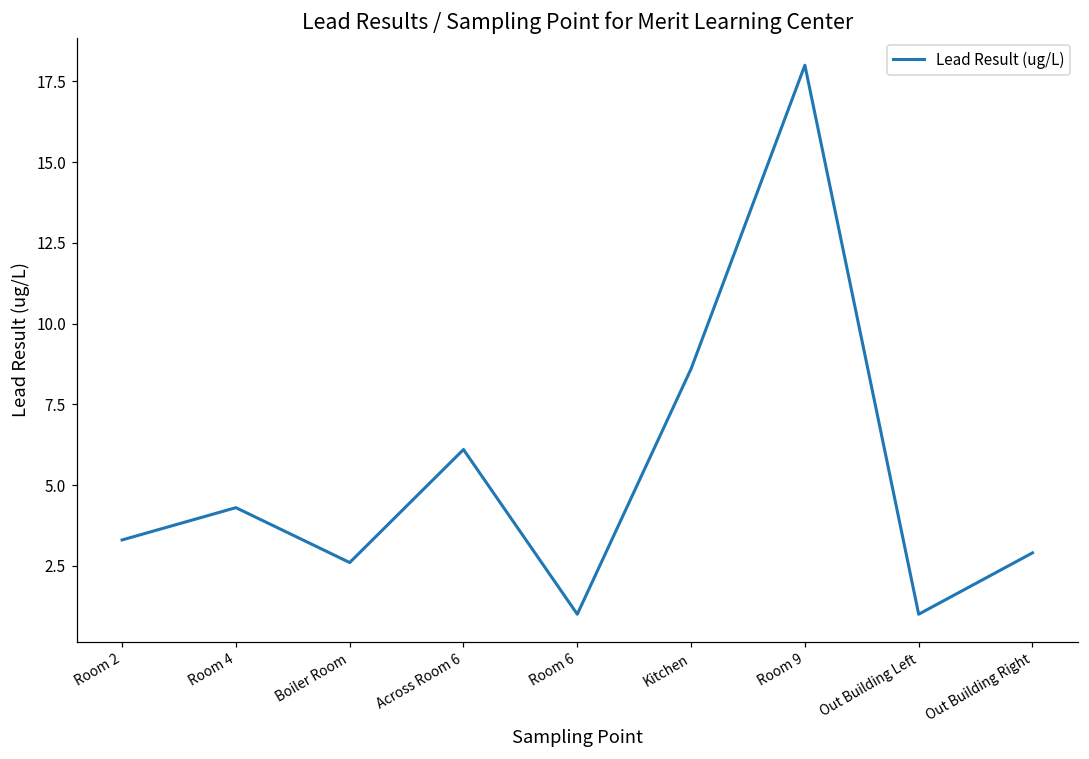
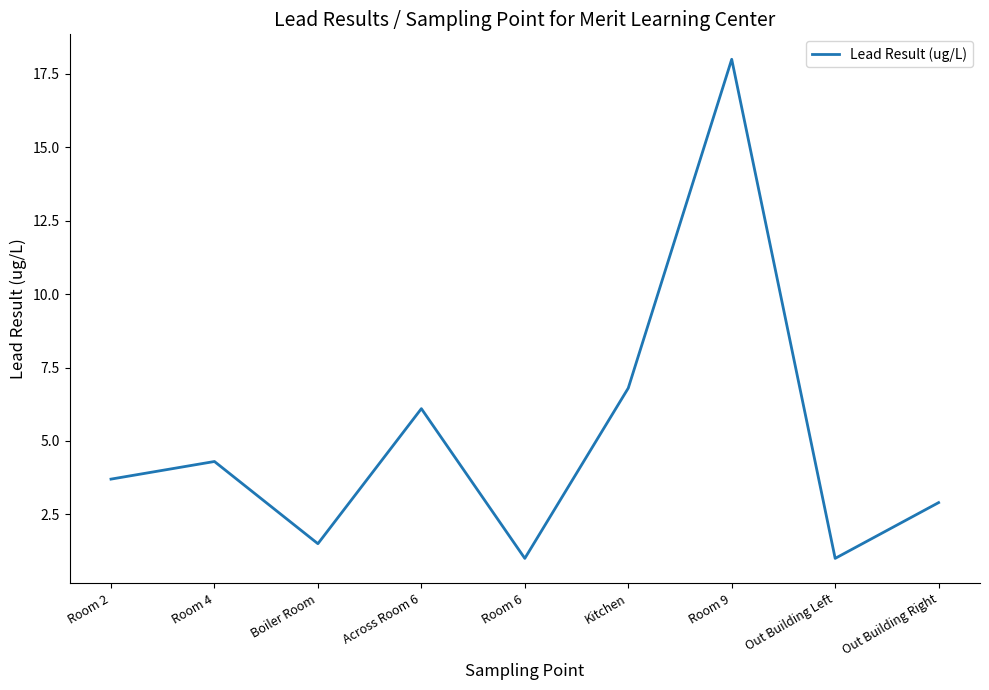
  {
-   "Room 2": 3.3,
+   "Room 2": 3.7,
    "Room 4": 4.3,
-   "Boiler Room": 2.6,
+   "Boiler Room": 1.5,
    "Across Room 6": 6.1,
    "Room 6": 1.0,
-   "Kitchen": 8.6,
+   "Kitchen": 6.8,
    "Room 9": 18.0,
    "Out Building Left": 1.0,
    "Out Building Right": 2.9
  }
